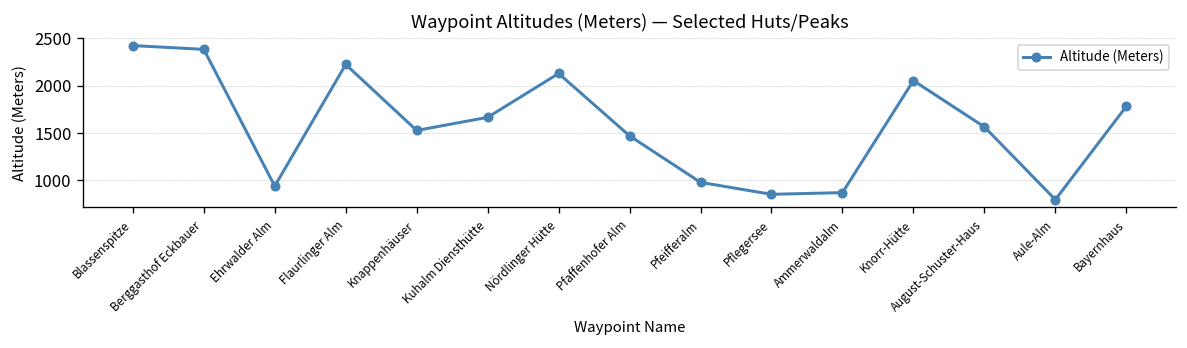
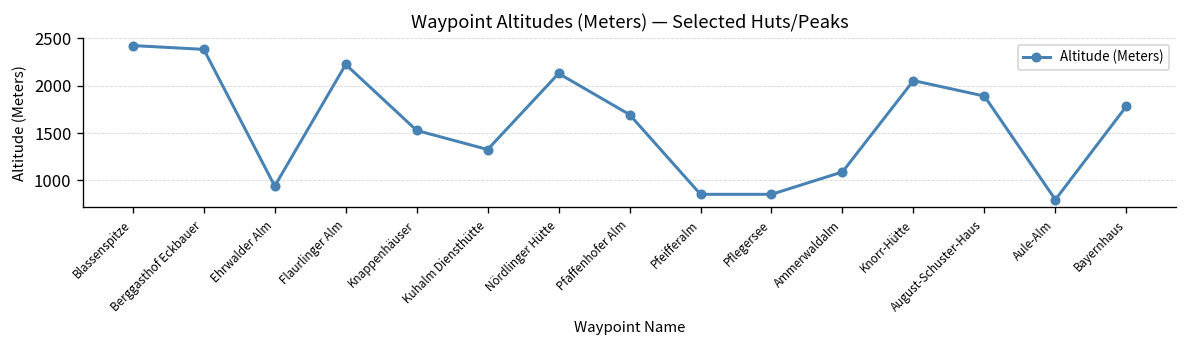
  {
    "Blassenspitze": 2400,
    "Berggasthof Eckbauer": 2400,
    "Ehrwalder Alm": 900,
    "Flaurlinger Alm": 2200,
    "Knappenhäuser": 1500,
-   "Kuhalm Diensthütte": 1700,
+   "Kuhalm Diensthütte": 1300,
    "Nördlinger Hütte": 2100,
-   "Pfaffenhofer Alm": 1500,
-   "Pfeifferalm": 1000,
+   "Pfaffenhofer Alm": 1700,
+   "Pfeifferalm": 900,
    "Pflegersee": 900,
-   "Ammerwaldalm": 900,
+   "Ammerwaldalm": 1100,
    "Knorr-Hütte": 2100,
-   "August-Schuster-Haus": 1600,
+   "August-Schuster-Haus": 1900,
    "Aule-Alm": 800,
    "Bayernhaus": 1800
  }
